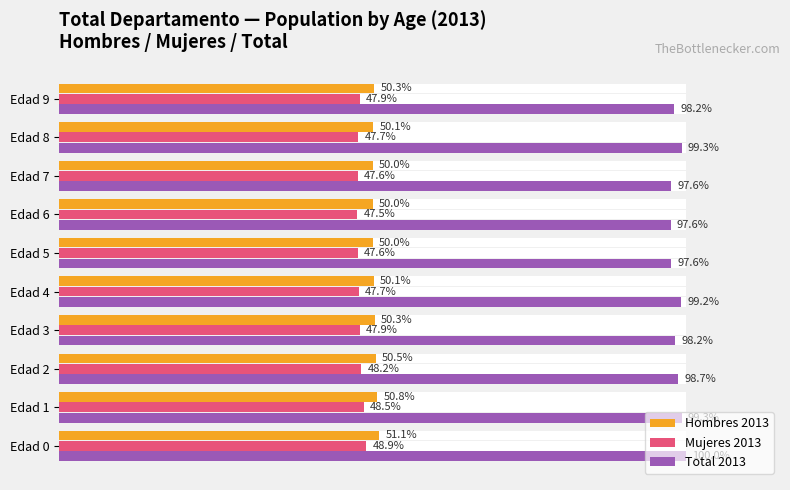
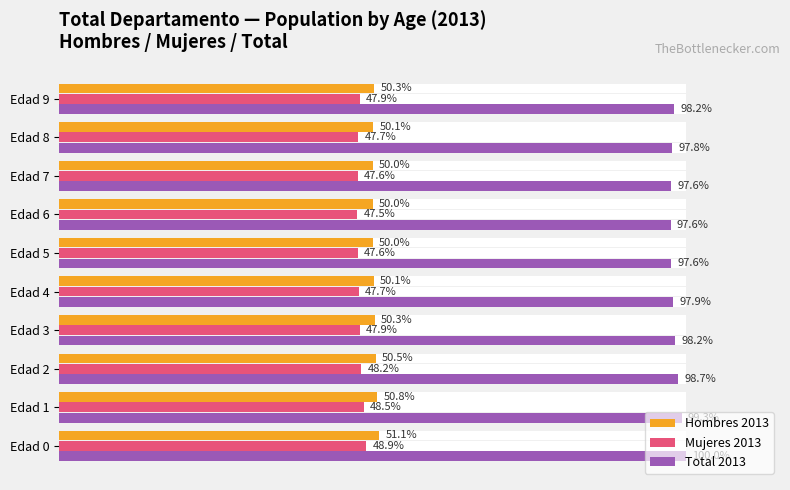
  {
    "Total 2013": {
-     "Edad 8": "99.3%",
-     "Edad 4": "99.2%"
+     "Edad 8": "97.8%",
+     "Edad 4": "97.9%"
    }
  }
